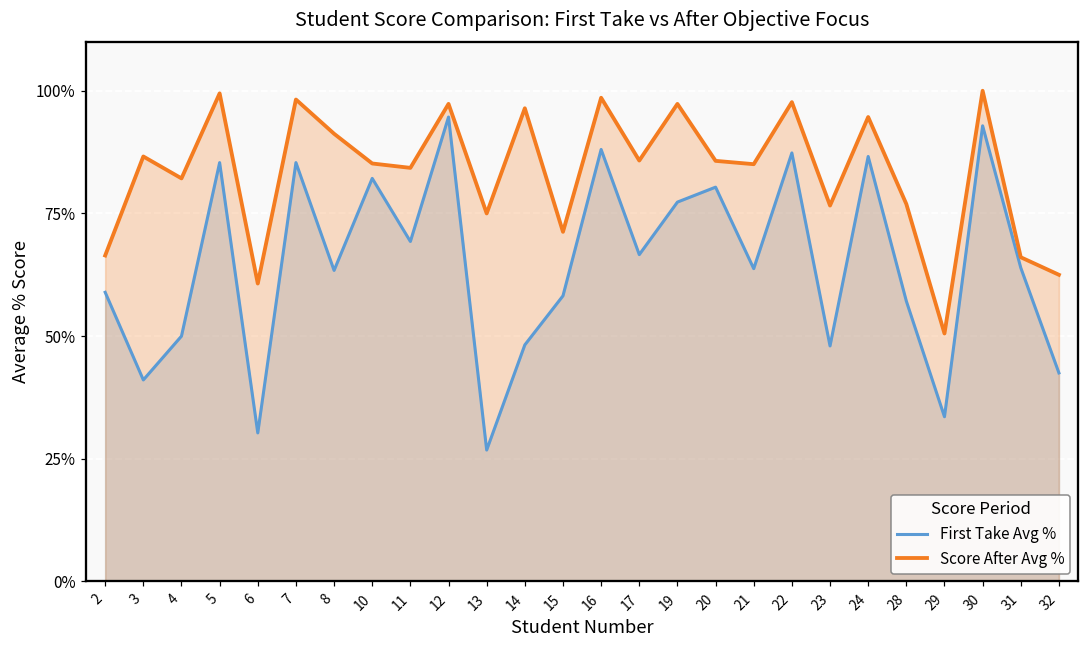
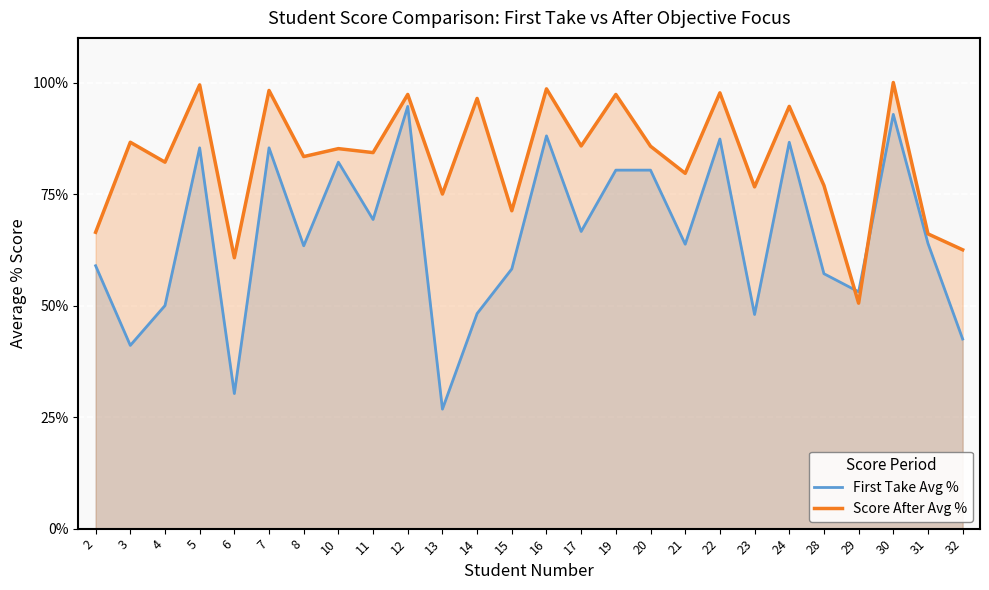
  {
    "First Take Avg %": {
      "2": "59%",
      "3": "41%",
      "4": "50%",
      "5": "85%",
      "6": "30%",
      "7": "85%",
      "8": "63%",
      "10": "82%",
      "11": "69%",
      "12": "95%",
      "13": "27%",
      "14": "48%",
      "15": "58%",
      "16": "88%",
      "17": "67%",
-     "19": "77%",
+     "19": "80%",
      "20": "80%",
      "21": "64%",
      "22": "87%",
      "23": "48%",
      "24": "87%",
      "28": "57%",
-     "29": "34%",
+     "29": "53%",
      "30": "93%",
      "31": "64%",
      "32": "43%"
    },
    "Score After Avg %": {
      "2": "66%",
      "3": "87%",
      "4": "82%",
      "5": "99%",
      "6": "61%",
      "7": "98%",
-     "8": "91%",
+     "8": "83%",
      "10": "85%",
      "11": "84%",
      "12": "97%",
      "13": "75%",
      "14": "96%",
      "15": "71%",
      "16": "99%",
      "17": "86%",
      "19": "97%",
      "20": "86%",
-     "21": "85%",
+     "21": "80%",
      "22": "98%",
      "23": "77%",
      "24": "95%",
      "28": "77%",
      "29": "51%",
      "30": "100%",
      "31": "66%",
      "32": "63%"
    }
  }
